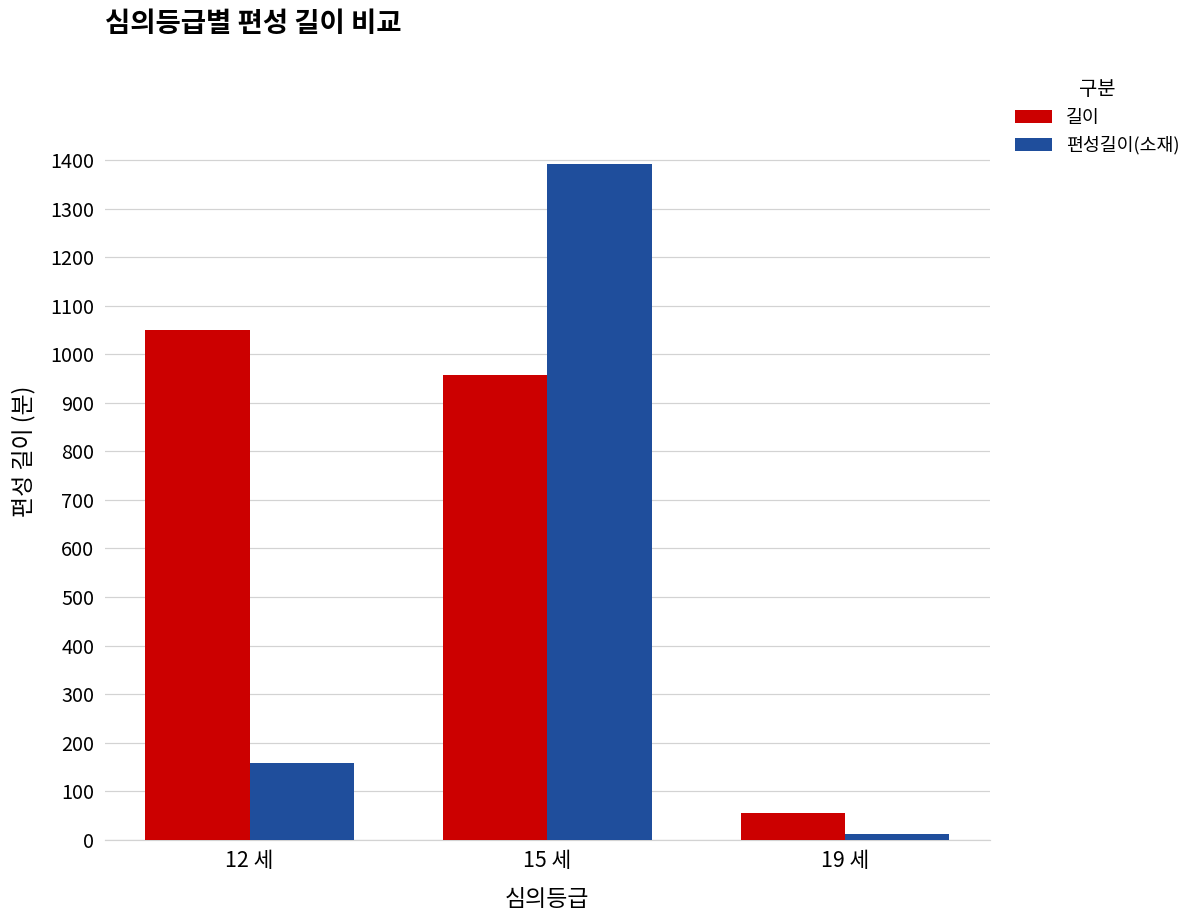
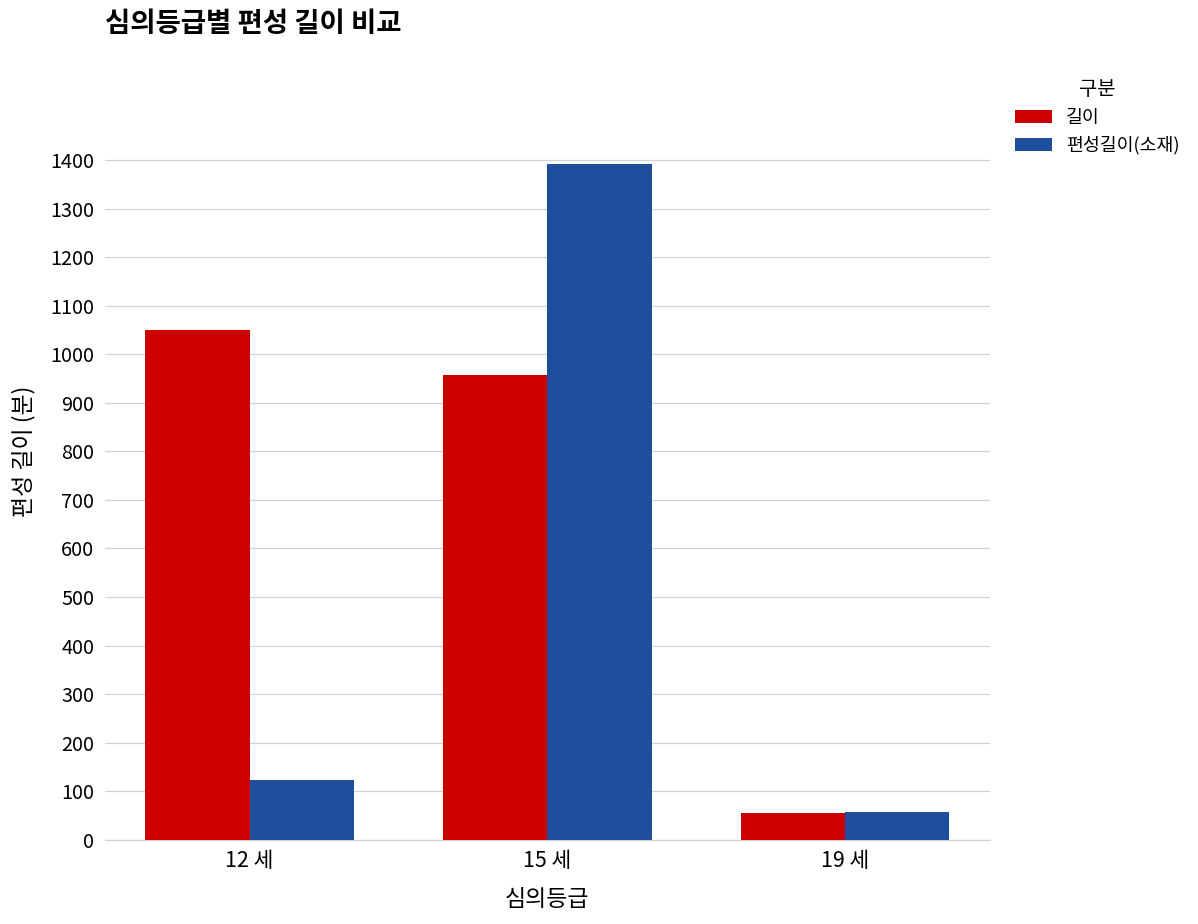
  {
    "길이": {
      "12 세": 1050,
      "15 세": 960,
      "19 세": 60
    },
    "편성길이(소재)": {
-     "12 세": 160,
+     "12 세": 120,
      "15 세": 1390,
-     "19 세": 10
+     "19 세": 60
    }
  }
